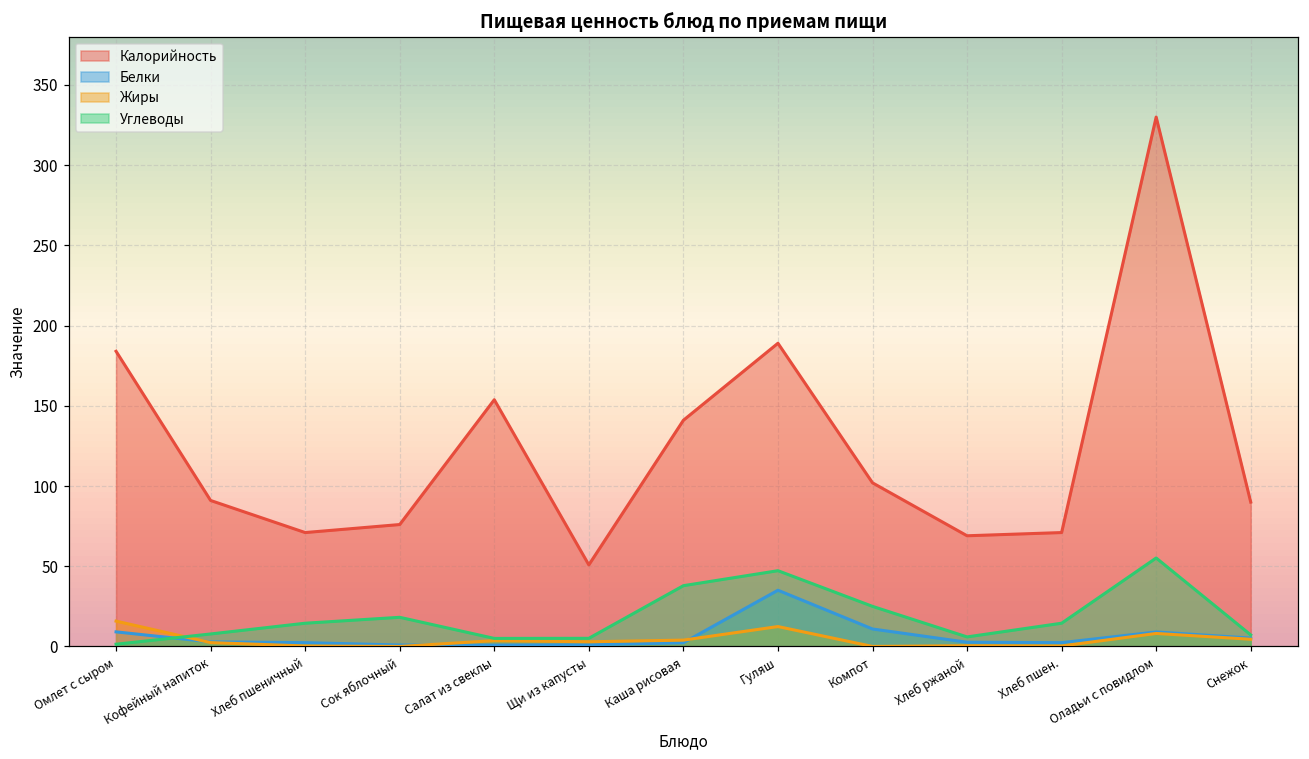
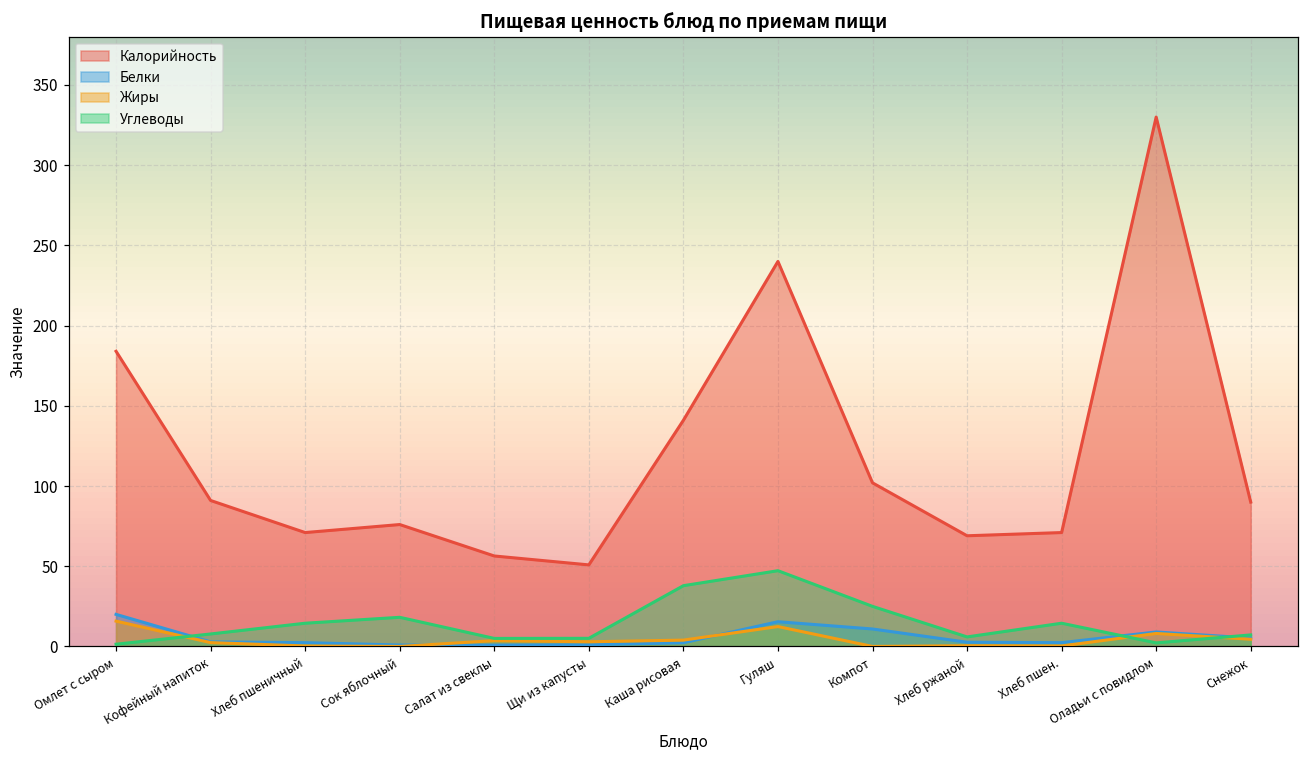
  {
    "Калорийность": {
      "Омлет с сыром": 184,
      "Кофейный напиток": 91,
      "Хлеб пшеничный": 71,
      "Сок яблочный": 76,
-     "Салат из свеклы": 154,
+     "Салат из свеклы": 56,
      "Щи из капусты": 51,
      "Каша рисовая": 141,
-     "Гуляш": 189,
+     "Гуляш": 240,
      "Компот": 102,
      "Хлеб ржаной": 69,
      "Хлеб пшен.": 71,
      "Оладьи с повидлом": 330,
      "Снежок": 90
    },
    "Белки": {
-     "Омлет с сыром": 9,
+     "Омлет с сыром": 20,
      "Хлеб пшеничный": 2,
      "Салат из свеклы": 1,
      "Щи из капусты": 1,
-     "Гуляш": 35,
+     "Гуляш": 15,
      "Компот": 11,
      "Хлеб ржаной": 3,
      "Хлеб пшен.": 2
    },
    "Жиры": {
      "Омлет с сыром": 16,
      "Хлеб пшеничный": 0,
      "Щи из капусты": 3,
      "Гуляш": 12,
      "Компот": 0,
      "Хлеб ржаной": 0,
      "Хлеб пшен.": 0
    },
    "Углеводы": {
      "Омлет с сыром": 1,
      "Кофейный напиток": 8,
      "Хлеб пшеничный": 14,
      "Сок яблочный": 18,
      "Щи из капусты": 5,
      "Каша рисовая": 38,
      "Гуляш": 47,
      "Компот": 25,
      "Хлеб ржаной": 6,
      "Хлеб пшен.": 14,
-     "Оладьи с повидлом": 55,
+     "Оладьи с повидлом": 2,
      "Снежок": 7
    }
  }
